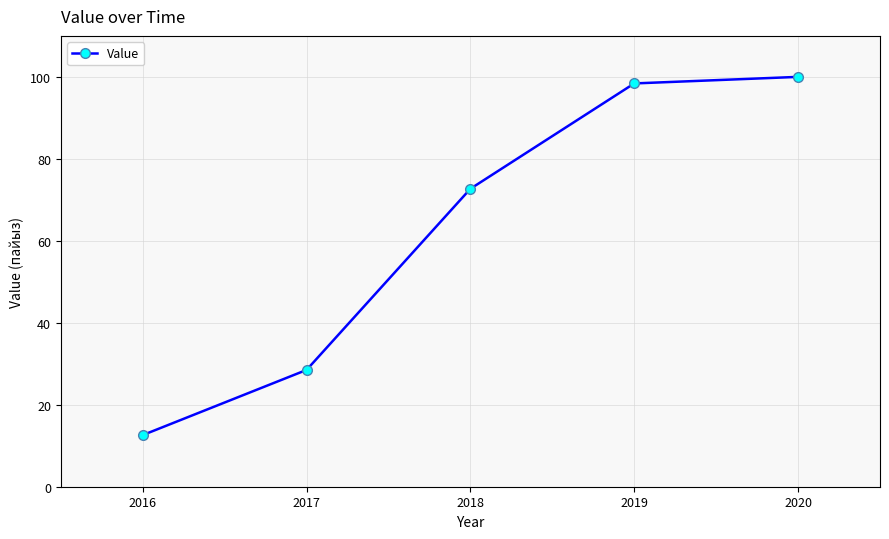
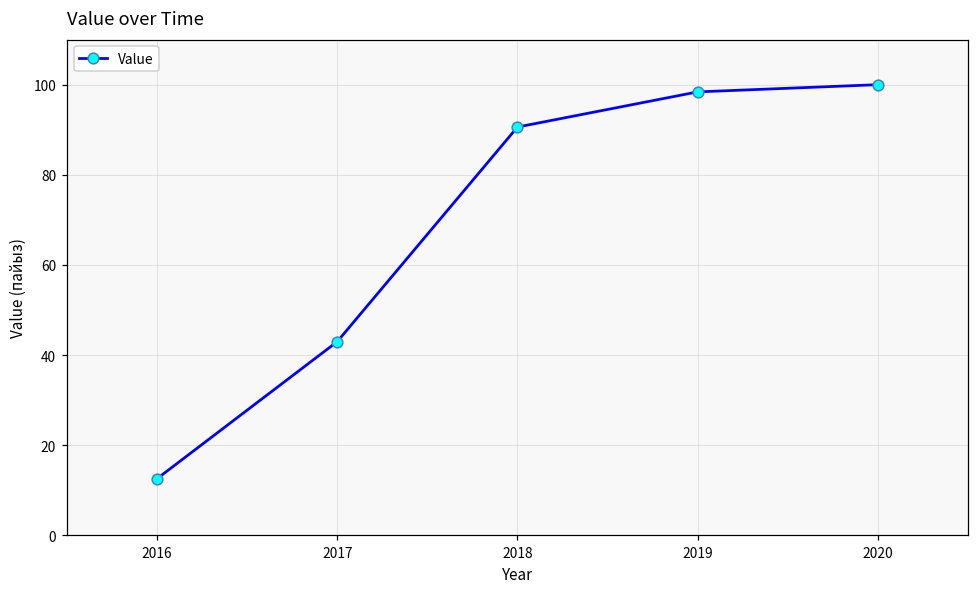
  {
    "2016": 13,
-   "2017": 29,
-   "2018": 73,
+   "2017": 43,
+   "2018": 91,
    "2019": 98,
    "2020": 100
  }
